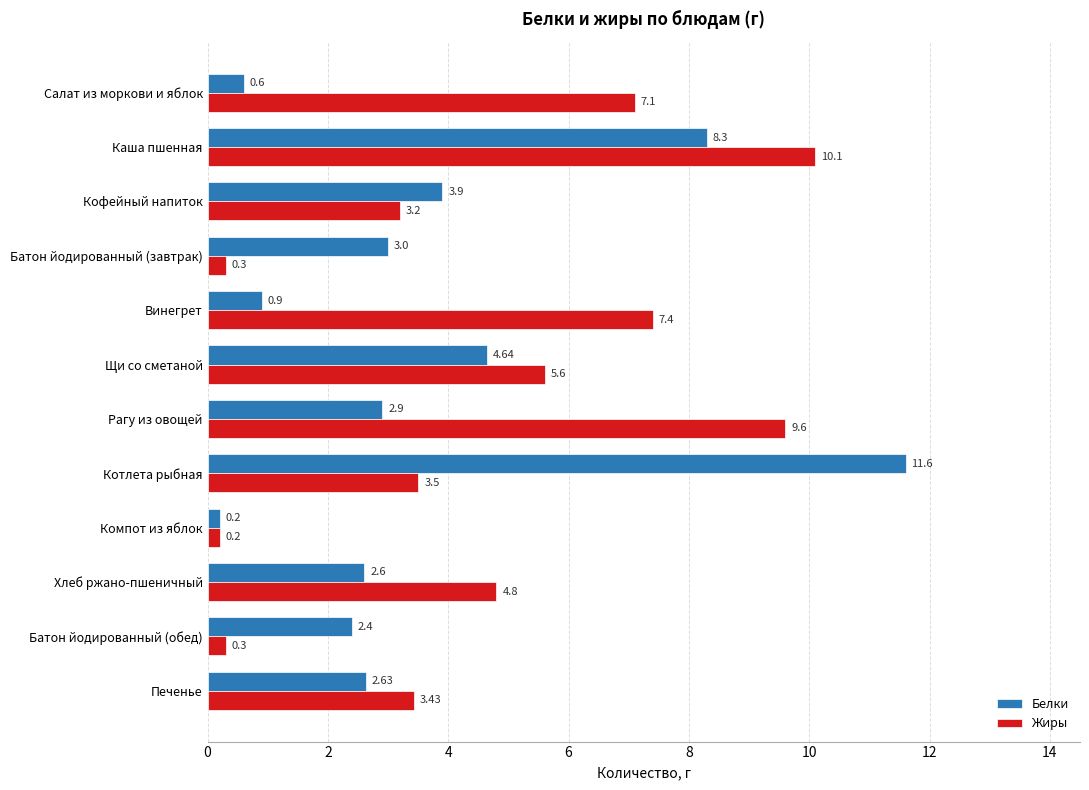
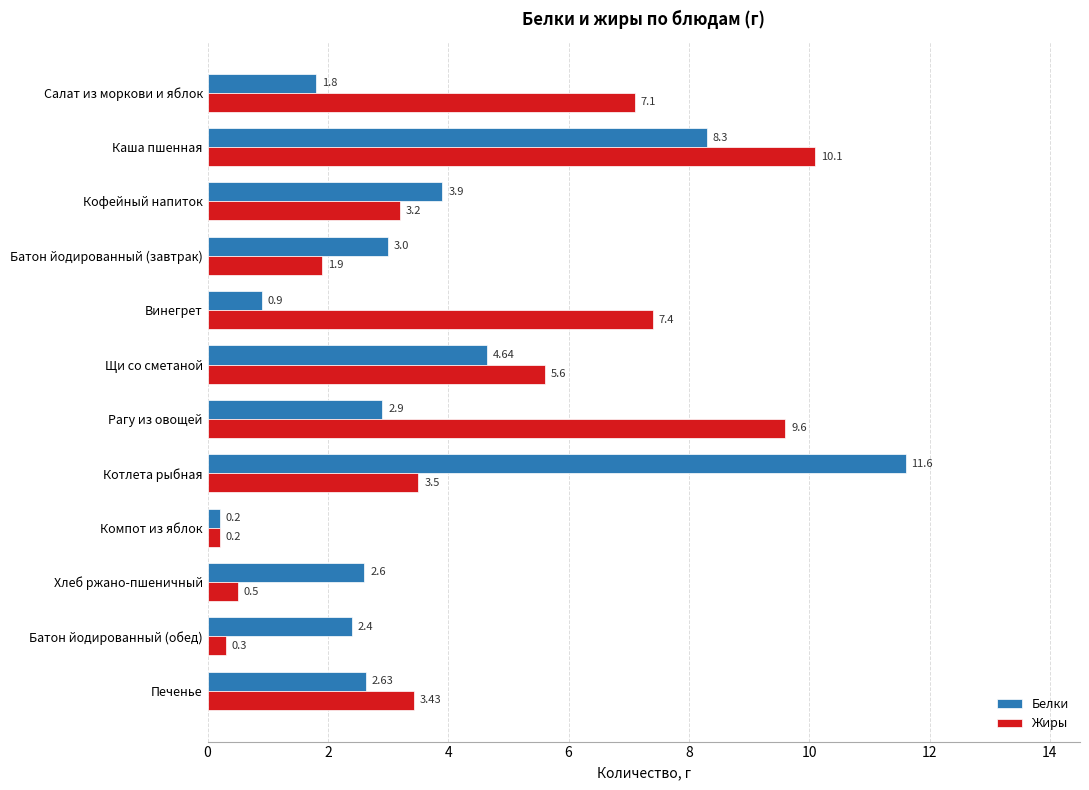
  {
    "Белки": {
-     "Салат из моркови и яблок": 0.6,
+     "Салат из моркови и яблок": 1.8,
      "Каша пшенная": 8.3,
      "Кофейный напиток": 3.9,
      "Батон йодированный (завтрак)": 3.0,
      "Винегрет": 0.9,
      "Щи со сметаной": 4.64,
      "Рагу из овощей": 2.9,
      "Котлета рыбная": 11.6,
      "Компот из яблок": 0.2,
      "Хлеб ржано-пшеничный": 2.6,
      "Батон йодированный (обед)": 2.4,
      "Печенье": 2.63
    },
    "Жиры": {
      "Салат из моркови и яблок": 7.1,
      "Каша пшенная": 10.1,
      "Кофейный напиток": 3.2,
-     "Батон йодированный (завтрак)": 0.3,
+     "Батон йодированный (завтрак)": 1.9,
      "Винегрет": 7.4,
      "Щи со сметаной": 5.6,
      "Рагу из овощей": 9.6,
      "Котлета рыбная": 3.5,
      "Компот из яблок": 0.2,
-     "Хлеб ржано-пшеничный": 4.8,
+     "Хлеб ржано-пшеничный": 0.5,
      "Батон йодированный (обед)": 0.3,
      "Печенье": 3.43
    }
  }
